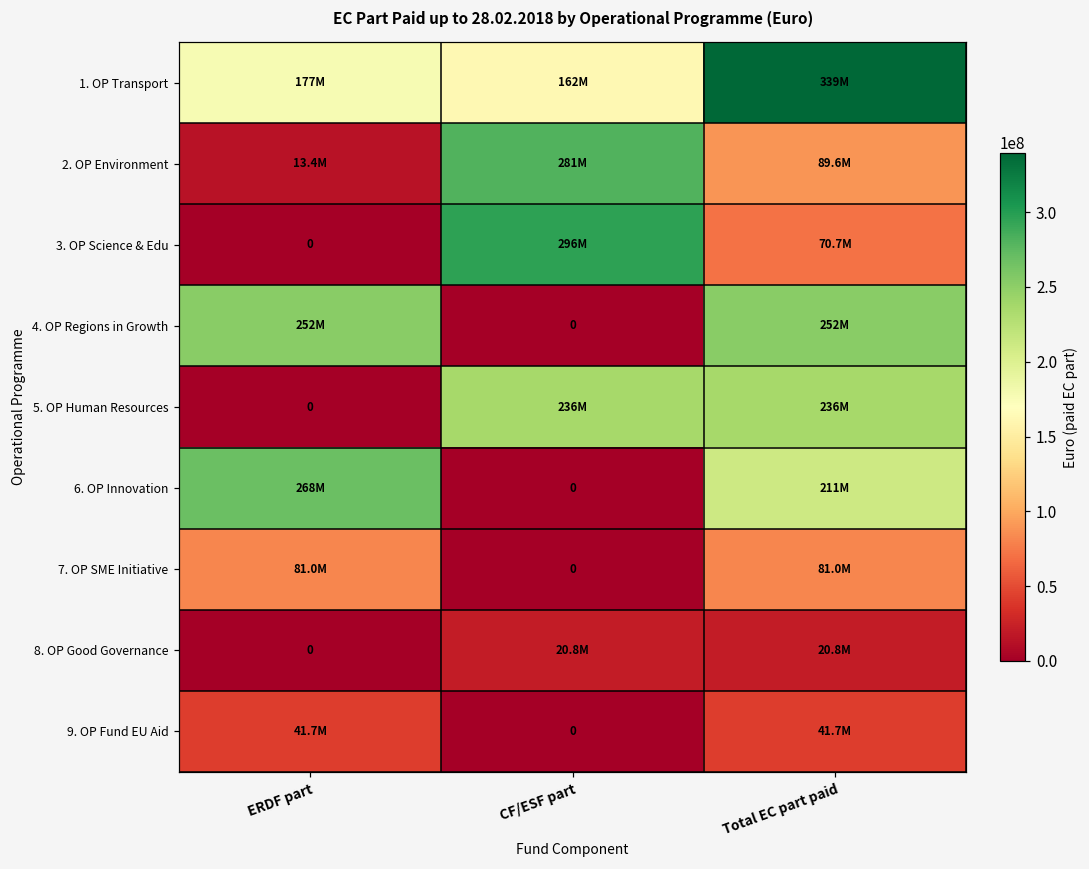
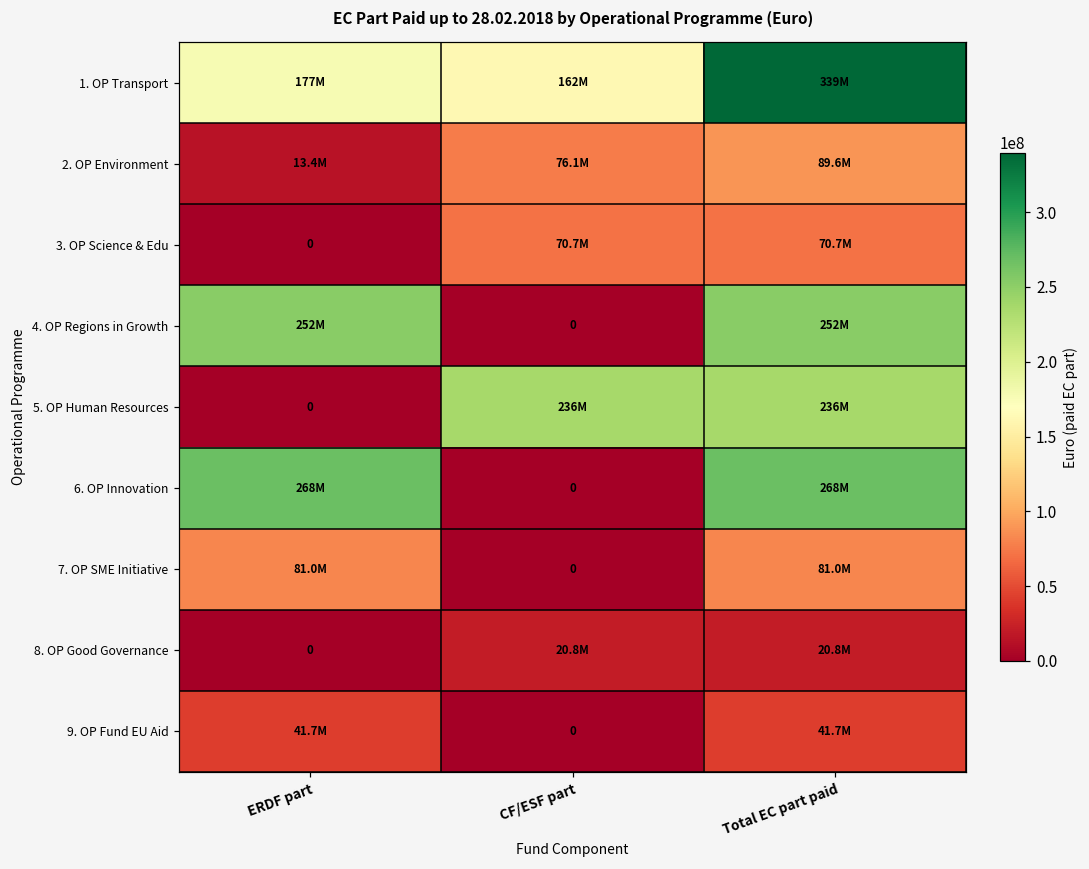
  {
    "1. OP Transport": {
      "ERDF part": "177M",
      "CF/ESF part": "162M",
      "Total EC part paid": "339M"
    },
    "2. OP Environment": {
      "ERDF part": "13.4M",
-     "CF/ESF part": "281M",
+     "CF/ESF part": "76.1M",
      "Total EC part paid": "89.6M"
    },
    "3. OP Science & Edu": {
      "ERDF part": "0",
-     "CF/ESF part": "296M",
+     "CF/ESF part": "70.7M",
      "Total EC part paid": "70.7M"
    },
    "4. OP Regions in Growth": {
      "ERDF part": "252M",
      "CF/ESF part": "0",
      "Total EC part paid": "252M"
    },
    "5. OP Human Resources": {
      "ERDF part": "0",
      "CF/ESF part": "236M",
      "Total EC part paid": "236M"
    },
    "6. OP Innovation": {
      "ERDF part": "268M",
      "CF/ESF part": "0",
-     "Total EC part paid": "211M"
+     "Total EC part paid": "268M"
    },
    "7. OP SME Initiative": {
      "ERDF part": "81.0M",
      "CF/ESF part": "0",
      "Total EC part paid": "81.0M"
    },
    "8. OP Good Governance": {
      "ERDF part": "0",
      "CF/ESF part": "20.8M",
      "Total EC part paid": "20.8M"
    },
    "9. OP Fund EU Aid": {
      "ERDF part": "41.7M",
      "CF/ESF part": "0",
      "Total EC part paid": "41.7M"
    }
  }
